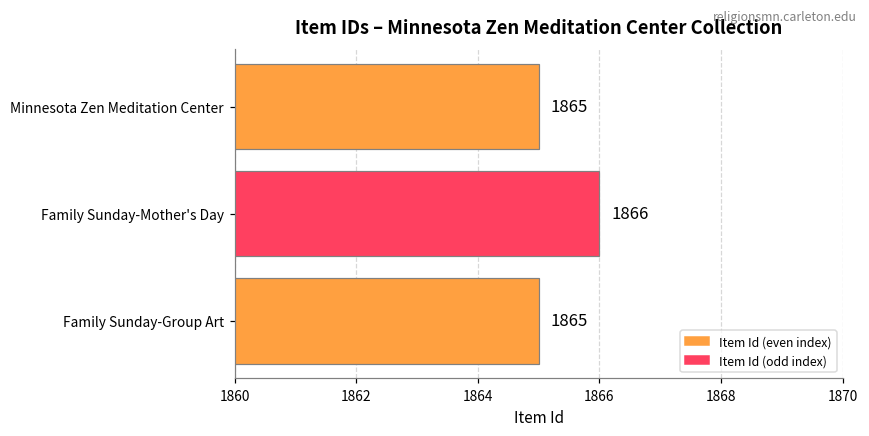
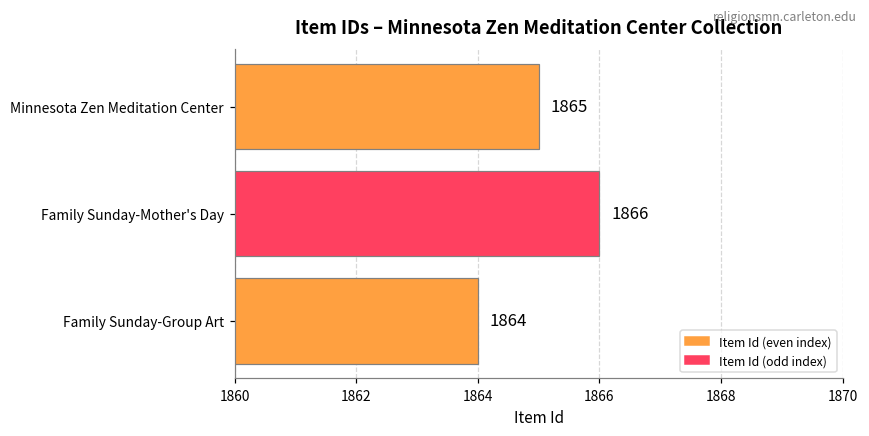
  {
    "Minnesota Zen Meditation Center": 1865,
    "Family Sunday-Mother's Day": 1866,
-   "Family Sunday-Group Art": 1865
+   "Family Sunday-Group Art": 1864
  }
